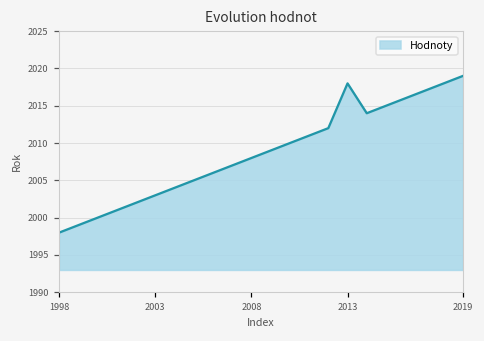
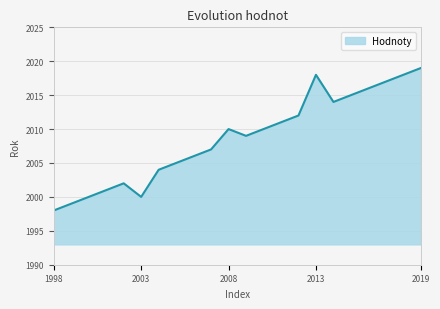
  {
    "1998": 1998,
-   "2003": 2003,
-   "2008": 2008,
+   "2003": 2000,
+   "2008": 2010,
    "2013": 2018,
    "2019": 2019
  }
